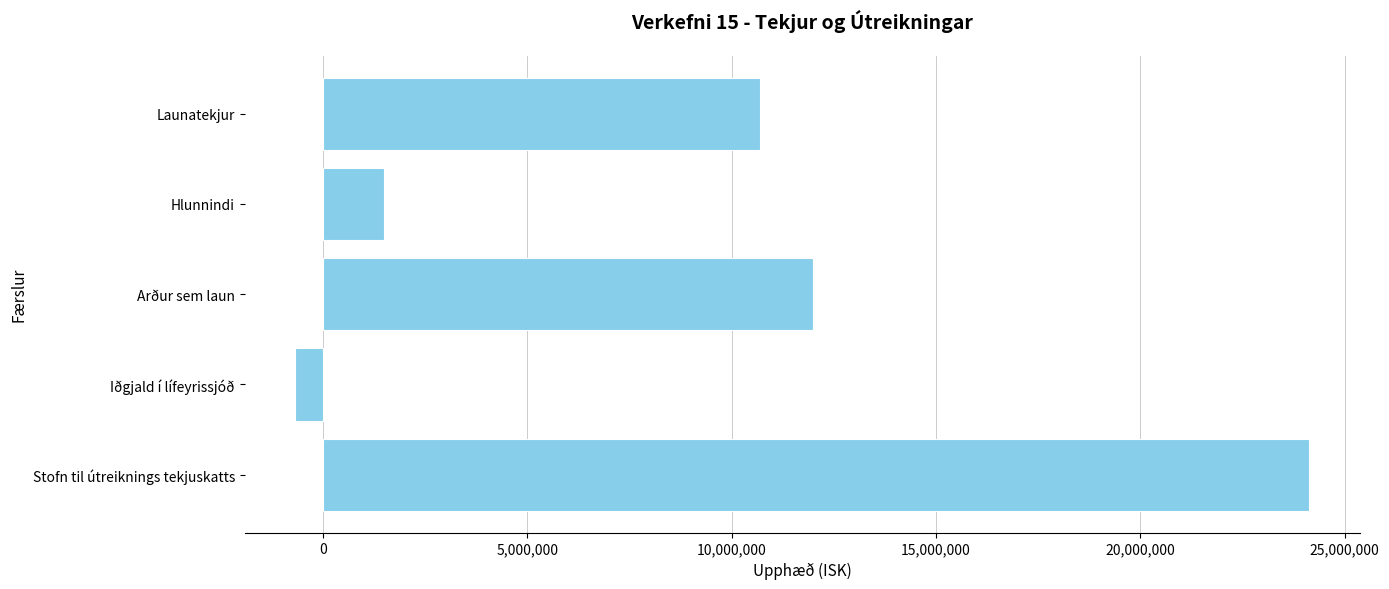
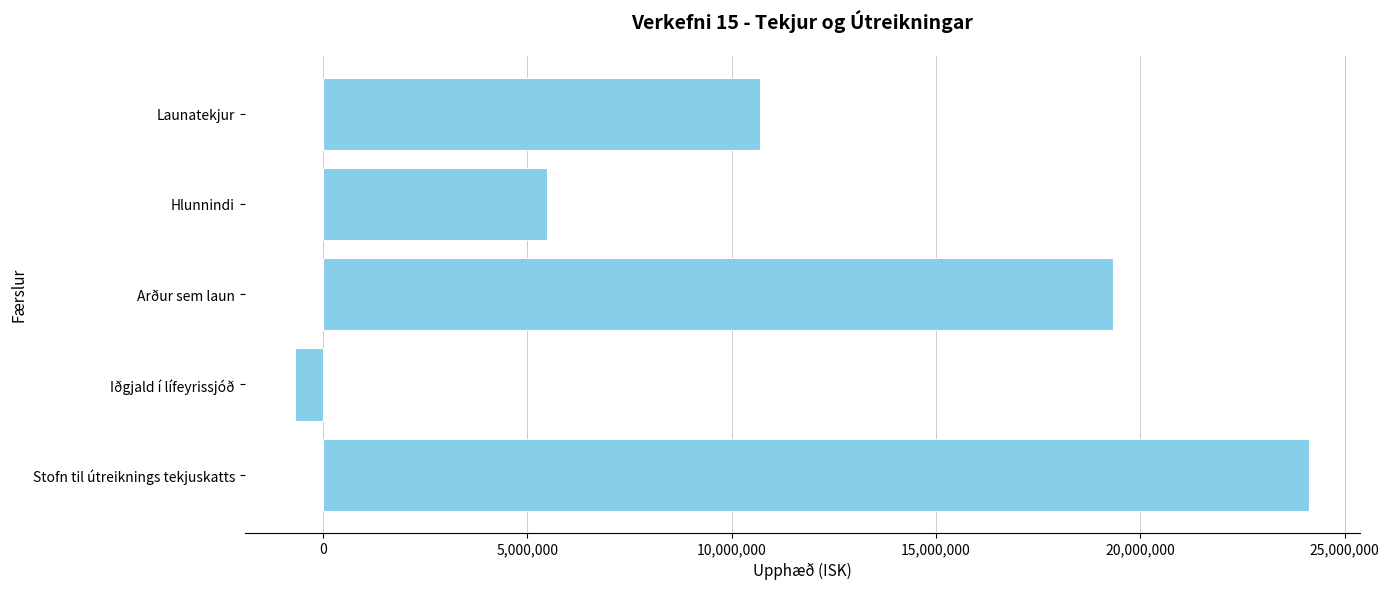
  {
    "Launatekjur": "10,700,000",
-   "Hlunnindi": "1,500,000",
-   "Arður sem laun": "12,000,000",
+   "Hlunnindi": "5,500,000",
+   "Arður sem laun": "19,300,000",
    "Iðgjald í lífeyrissjóð": "-700,000",
    "Stofn til útreiknings tekjuskatts": "24,100,000"
  }
